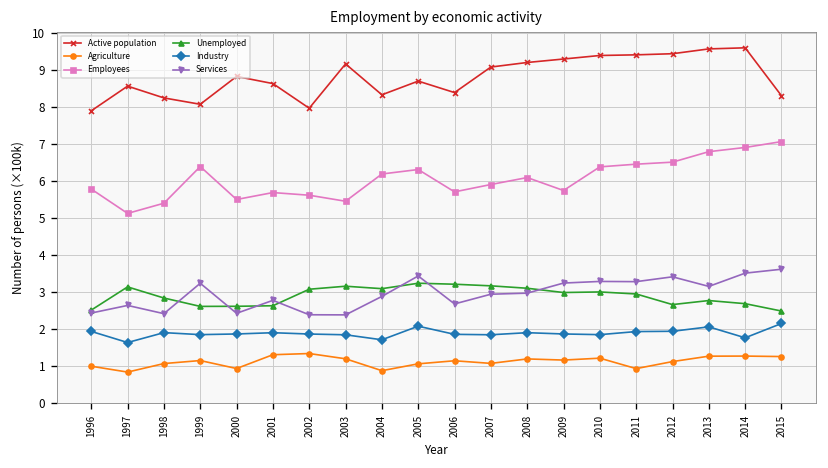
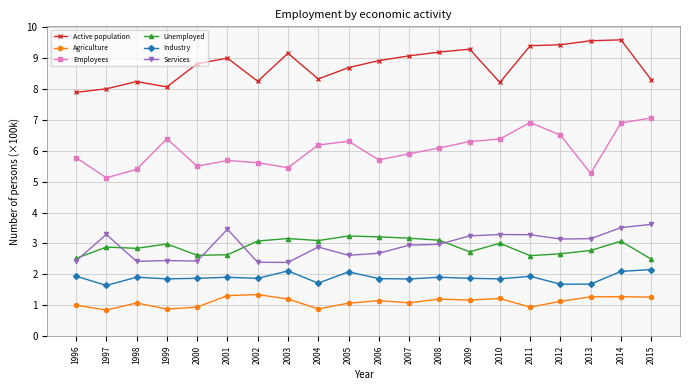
  {
    "Active population": {
      "1996": 7.9,
-     "1997": 8.6,
+     "1997": 8.0,
      "1998": 8.2,
      "1999": 8.1,
-     "2001": 8.6,
-     "2002": 8.0,
+     "2001": 9.0,
+     "2002": 8.2,
      "2003": 9.2,
      "2004": 8.3,
      "2005": 8.7,
-     "2006": 8.4,
+     "2006": 8.9,
      "2007": 9.1,
      "2008": 9.2,
      "2009": 9.3,
-     "2010": 9.4,
+     "2010": 8.2,
      "2011": 9.4,
      "2012": 9.4,
      "2013": 9.6,
      "2014": 9.6,
      "2015": 8.3
    },
    "Agriculture": {
      "1996": 1.0,
      "1997": 0.8,
      "1998": 1.1,
-     "1999": 1.2,
+     "1999": 0.9,
      "2000": 0.9,
      "2001": 1.3,
      "2002": 1.3,
      "2003": 1.2,
      "2004": 0.9,
      "2005": 1.1,
      "2006": 1.1,
      "2007": 1.1,
      "2008": 1.2,
      "2009": 1.2,
      "2010": 1.2,
      "2011": 0.9,
      "2012": 1.1,
      "2013": 1.3,
      "2014": 1.3,
      "2015": 1.3
    },
    "Employees": {
      "1996": 5.8,
      "1997": 5.1,
      "1998": 5.4,
      "1999": 6.4,
      "2000": 5.5,
      "2001": 5.7,
      "2002": 5.6,
      "2003": 5.5,
      "2004": 6.2,
      "2005": 6.3,
      "2006": 5.7,
      "2007": 5.9,
      "2008": 6.1,
-     "2009": 5.7,
+     "2009": 6.3,
      "2010": 6.4,
-     "2011": 6.5,
+     "2011": 6.9,
      "2012": 6.5,
-     "2013": 6.8,
+     "2013": 5.3,
      "2014": 6.9,
      "2015": 7.1
    },
    "Unemployed": {
-     "1997": 3.1,
+     "1997": 2.9,
      "1998": 2.8,
-     "1999": 2.6,
+     "1999": 3.0,
      "2000": 2.6,
      "2001": 2.6,
      "2002": 3.1,
      "2003": 3.2,
      "2004": 3.1,
      "2005": 3.2,
      "2006": 3.2,
      "2007": 3.2,
      "2008": 3.1,
-     "2009": 3.0,
+     "2009": 2.7,
      "2010": 3.0,
-     "2011": 2.9,
+     "2011": 2.6,
      "2012": 2.7,
      "2013": 2.8,
-     "2014": 2.7,
+     "2014": 3.1,
      "2015": 2.5
    },
    "Industry": {
      "1996": 1.9,
      "1997": 1.6,
      "1998": 1.9,
      "1999": 1.9,
      "2000": 1.9,
      "2001": 1.9,
      "2002": 1.9,
-     "2003": 1.8,
+     "2003": 2.1,
      "2004": 1.7,
      "2005": 2.1,
      "2006": 1.9,
      "2007": 1.8,
      "2008": 1.9,
      "2009": 1.9,
      "2010": 1.9,
      "2011": 1.9,
-     "2012": 1.9,
-     "2013": 2.1,
-     "2014": 1.8,
+     "2012": 1.7,
+     "2013": 1.7,
+     "2014": 2.1,
      "2015": 2.2
    },
    "Services": {
-     "1997": 2.6,
+     "1997": 3.3,
      "1998": 2.4,
-     "1999": 3.2,
+     "1999": 2.4,
      "2000": 2.4,
-     "2001": 2.8,
+     "2001": 3.5,
      "2002": 2.4,
      "2003": 2.4,
      "2004": 2.9,
-     "2005": 3.4,
+     "2005": 2.6,
      "2006": 2.7,
      "2007": 2.9,
      "2008": 3.0,
      "2009": 3.2,
      "2010": 3.3,
      "2011": 3.3,
-     "2012": 3.4,
+     "2012": 3.1,
      "2013": 3.2,
      "2014": 3.5,
      "2015": 3.6
    }
  }
